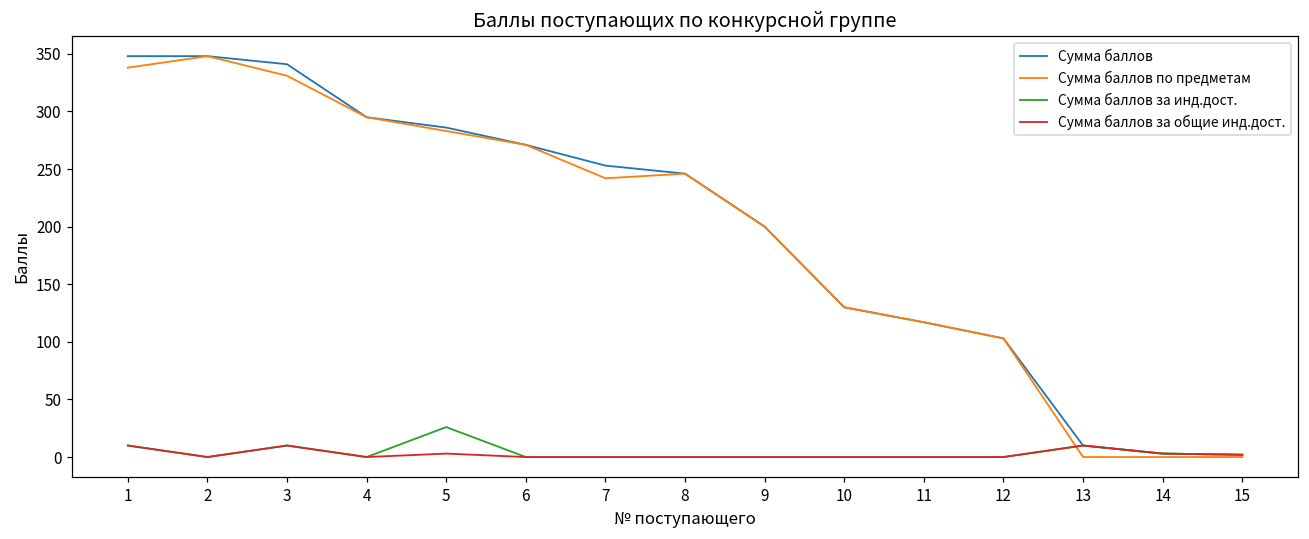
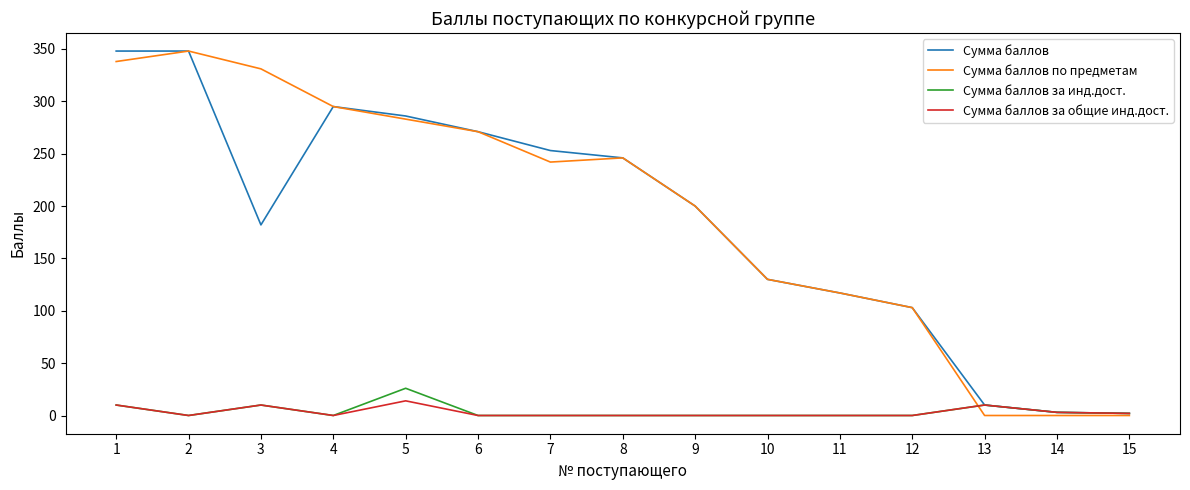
  {
    "Сумма баллов": {
      "1": 348,
-     "3": 341,
+     "3": 182,
      "5": 286,
      "7": 253
    },
    "Сумма баллов по предметам": {
      "1": 338,
      "3": 331,
      "5": 283,
      "7": 242,
      "13": 0,
      "14": 0
    },
    "Сумма баллов за инд.дост.": {
      "5": 26
    },
    "Сумма баллов за общие инд.дост.": {
-     "5": 3
+     "5": 14
    }
  }
